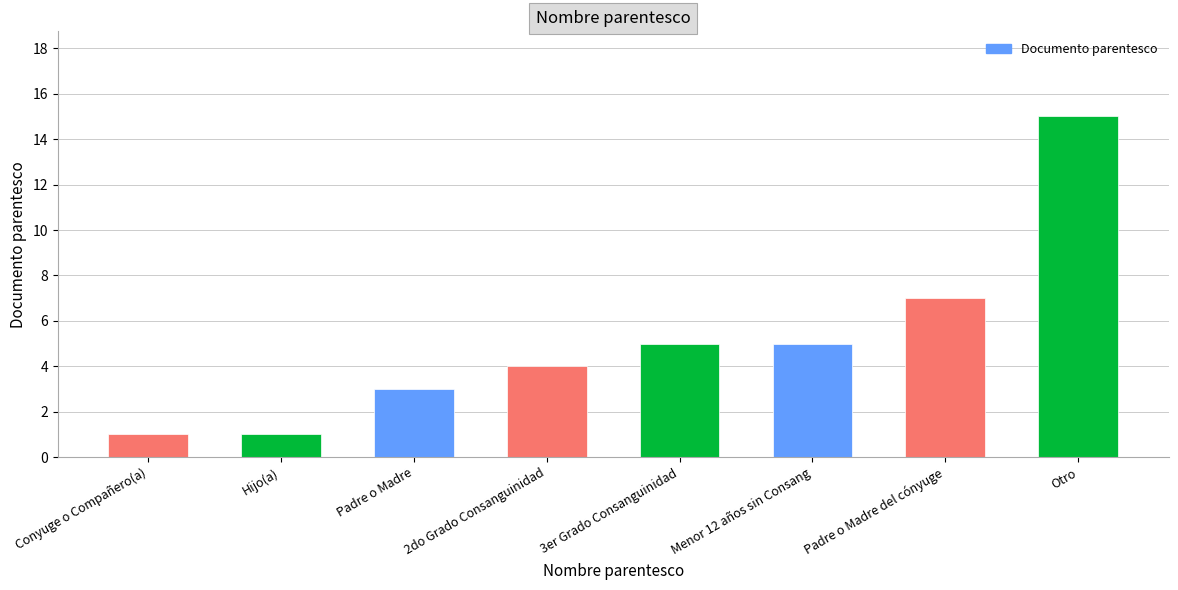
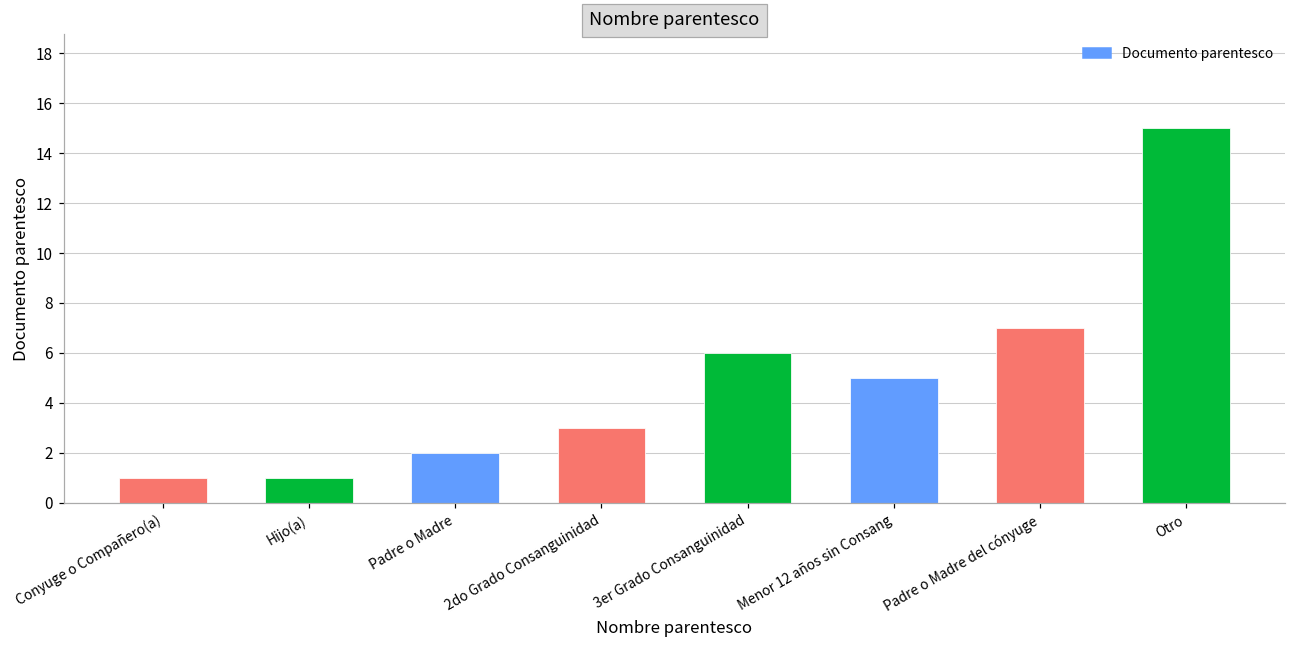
  {
    "Conyuge o Compañero(a)": 1,
    "Hijo(a)": 1,
-   "Padre o Madre": 3,
-   "2do Grado Consanguinidad": 4,
-   "3er Grado Consanguinidad": 5,
+   "Padre o Madre": 2,
+   "2do Grado Consanguinidad": 3,
+   "3er Grado Consanguinidad": 6,
    "Menor 12 años sin Consang": 5,
    "Padre o Madre del cónyuge": 7,
    "Otro": 15
  }
